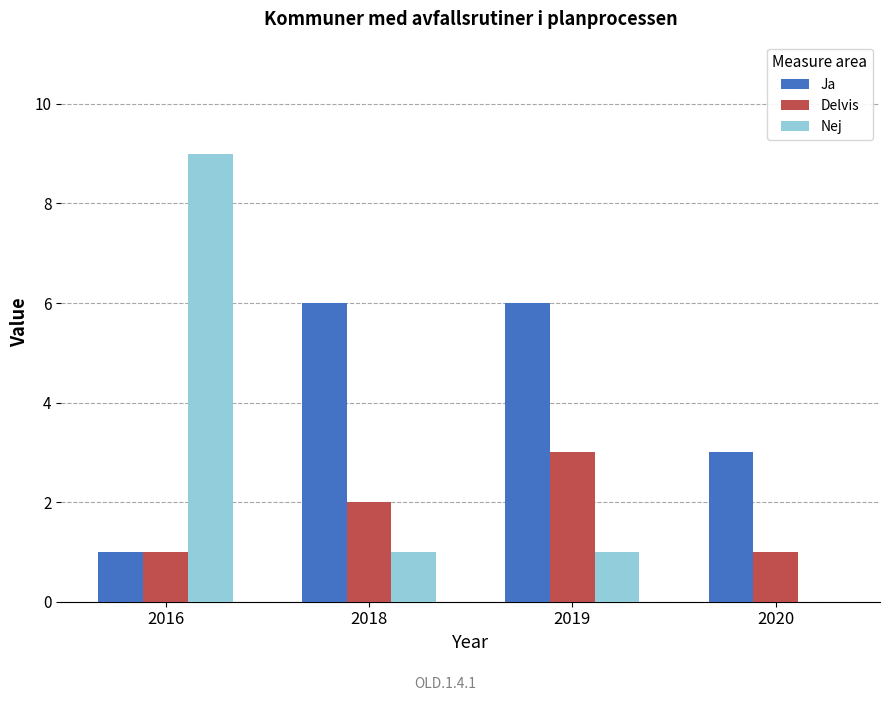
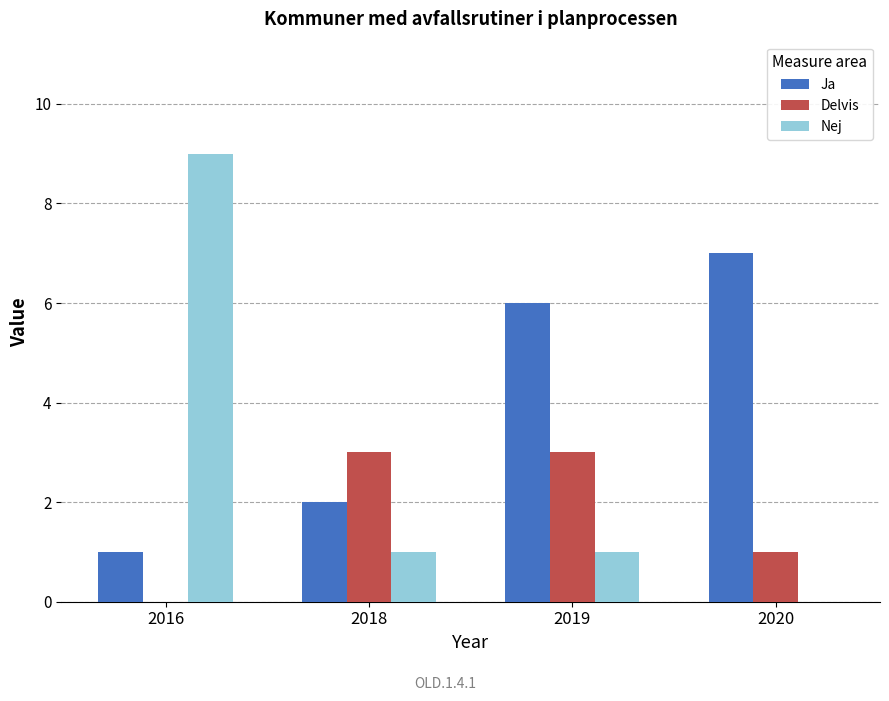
  {
    "Ja": {
      "2016": 1,
-     "2018": 6,
+     "2018": 2,
      "2019": 6,
-     "2020": 3
+     "2020": 7
    },
    "Delvis": {
-     "2016": 1,
-     "2018": 2,
+     "2016": 0,
+     "2018": 3,
      "2019": 3,
      "2020": 1
    },
    "Nej": {
      "2016": 9,
      "2018": 1,
      "2019": 1,
      "2020": 0
    }
  }
